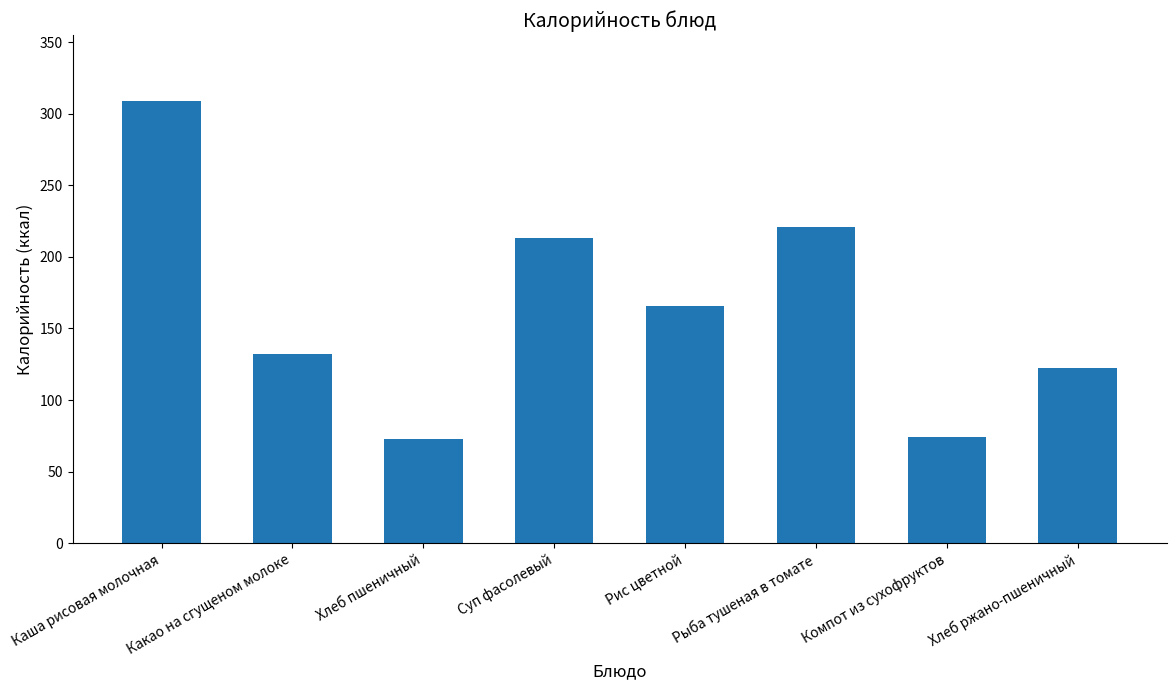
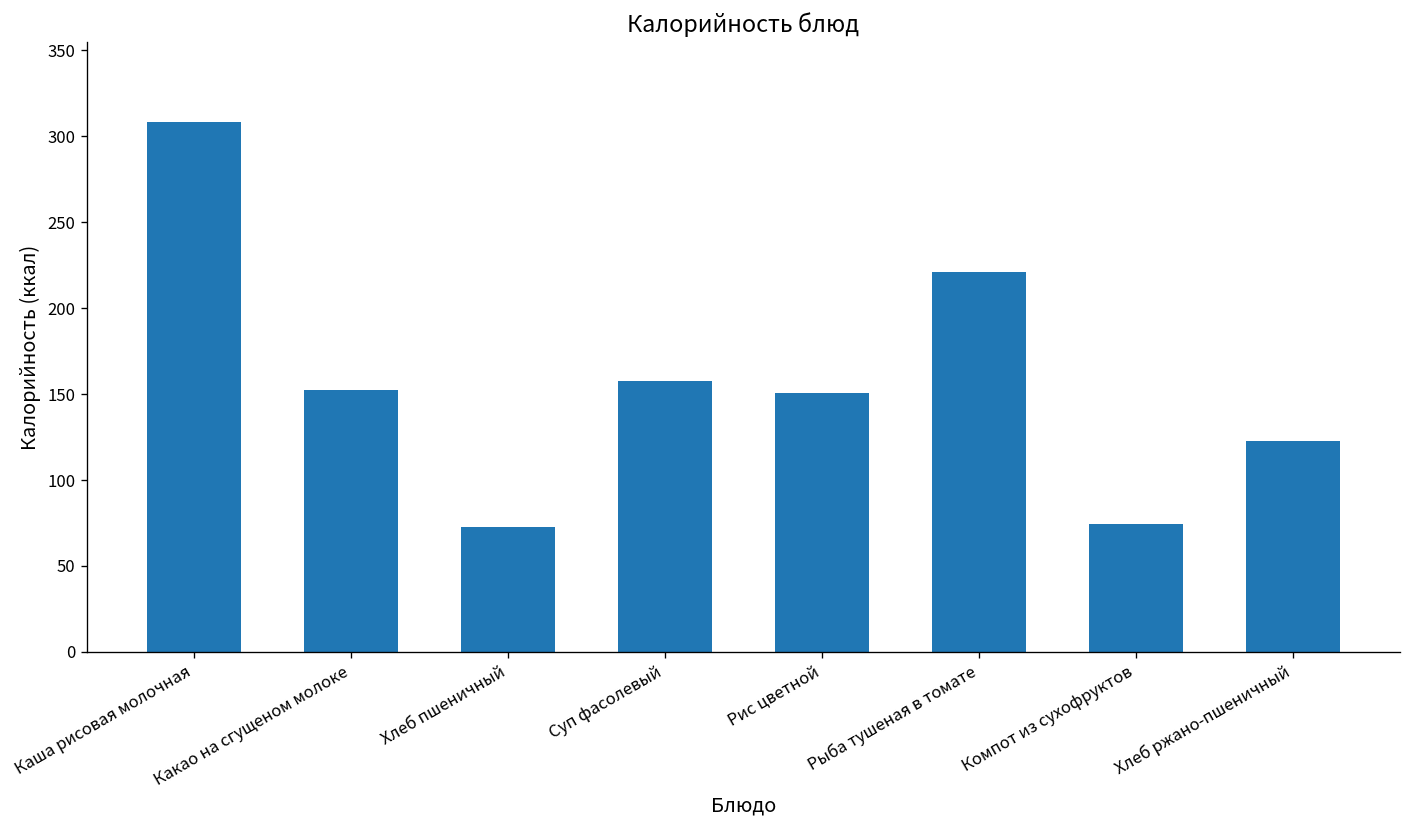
  {
    "Каша рисовая молочная": 309,
-   "Какао на сгущеном молоке": 132,
+   "Какао на сгущеном молоке": 153,
    "Хлеб пшеничный": 73,
-   "Суп фасолевый": 213,
-   "Рис цветной": 165,
+   "Суп фасолевый": 157,
+   "Рис цветной": 150,
    "Рыба тушеная в томате": 221,
    "Компот из сухофруктов": 74,
    "Хлеб ржано-пшеничный": 123
  }
